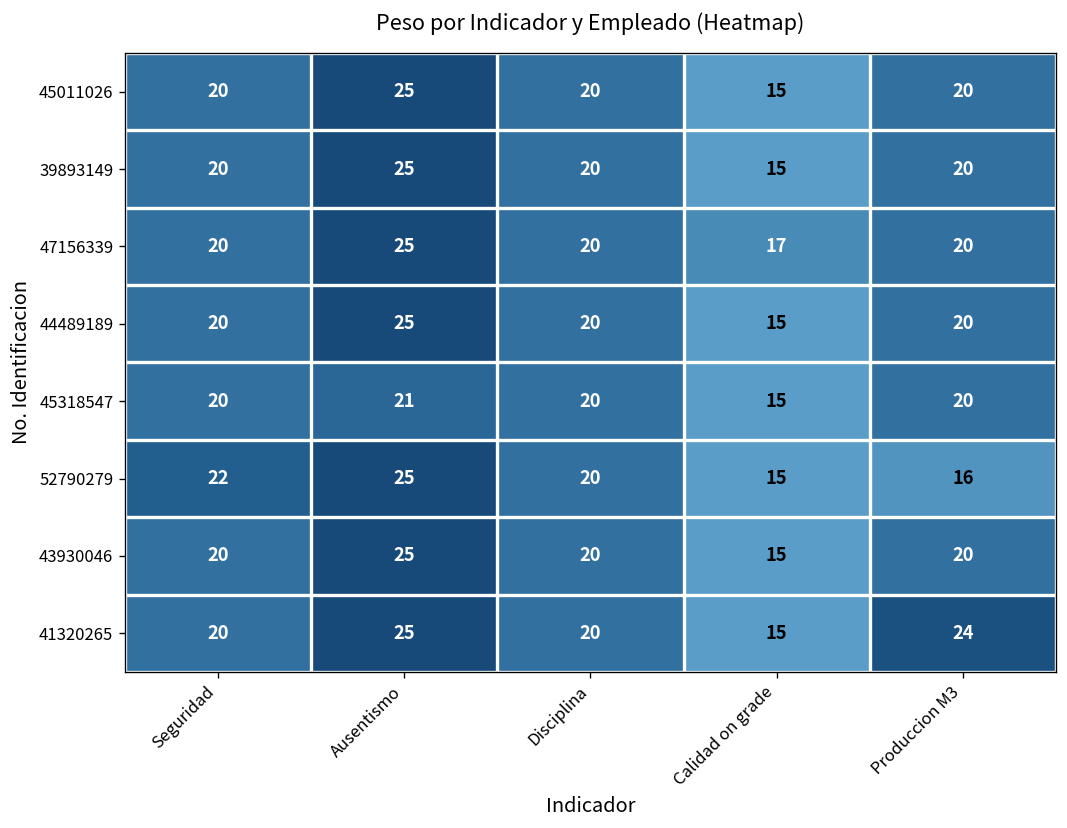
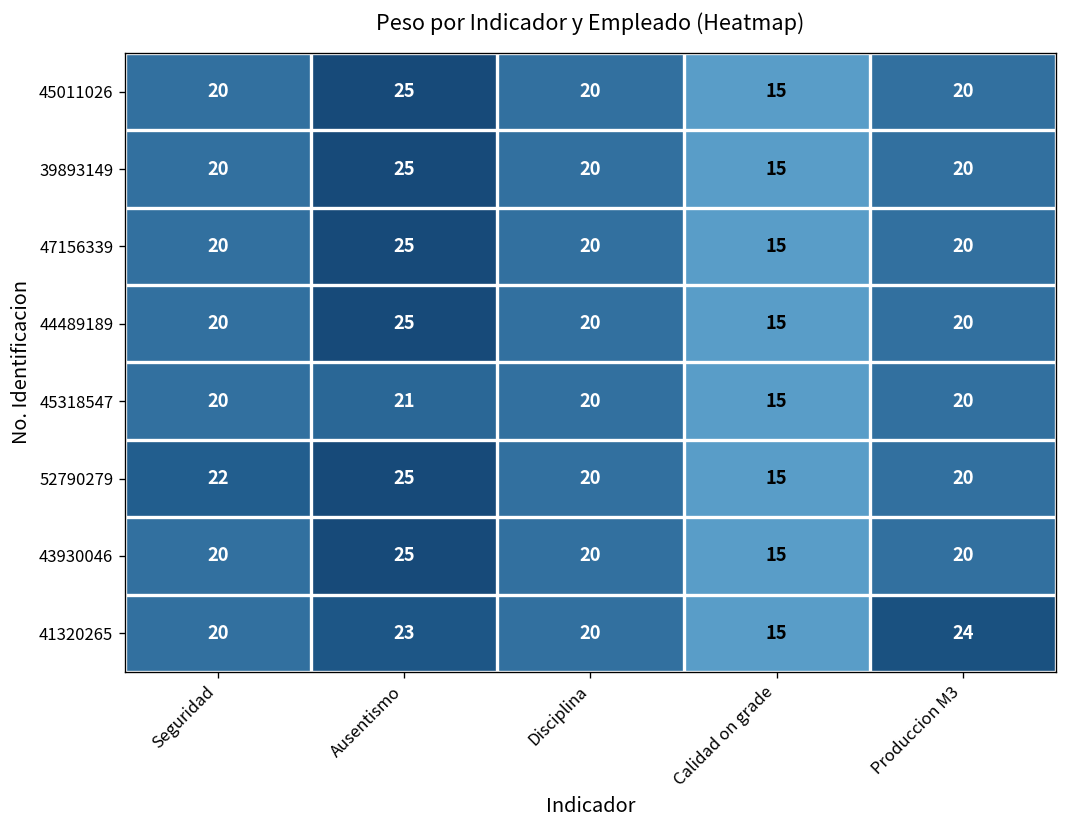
  {
    "45011026": {
      "Seguridad": 20,
      "Ausentismo": 25,
      "Disciplina": 20,
      "Calidad on grade": 15,
      "Produccion M3": 20
    },
    "39893149": {
      "Seguridad": 20,
      "Ausentismo": 25,
      "Disciplina": 20,
      "Calidad on grade": 15,
      "Produccion M3": 20
    },
    "47156339": {
      "Seguridad": 20,
      "Ausentismo": 25,
      "Disciplina": 20,
-     "Calidad on grade": 17,
+     "Calidad on grade": 15,
      "Produccion M3": 20
    },
    "44489189": {
      "Seguridad": 20,
      "Ausentismo": 25,
      "Disciplina": 20,
      "Calidad on grade": 15,
      "Produccion M3": 20
    },
    "45318547": {
      "Seguridad": 20,
      "Ausentismo": 21,
      "Disciplina": 20,
      "Calidad on grade": 15,
      "Produccion M3": 20
    },
    "52790279": {
      "Seguridad": 22,
      "Ausentismo": 25,
      "Disciplina": 20,
      "Calidad on grade": 15,
-     "Produccion M3": 16
+     "Produccion M3": 20
    },
    "43930046": {
      "Seguridad": 20,
      "Ausentismo": 25,
      "Disciplina": 20,
      "Calidad on grade": 15,
      "Produccion M3": 20
    },
    "41320265": {
      "Seguridad": 20,
-     "Ausentismo": 25,
+     "Ausentismo": 23,
      "Disciplina": 20,
      "Calidad on grade": 15,
      "Produccion M3": 24
    }
  }
